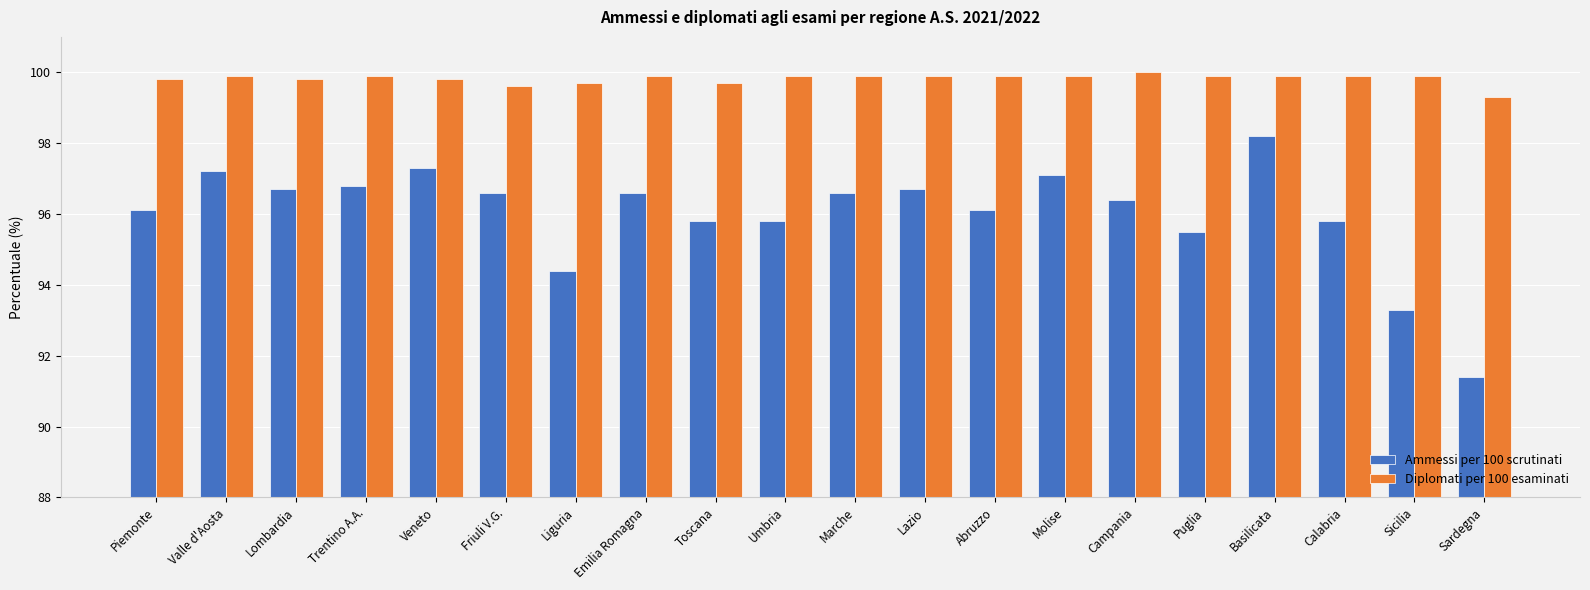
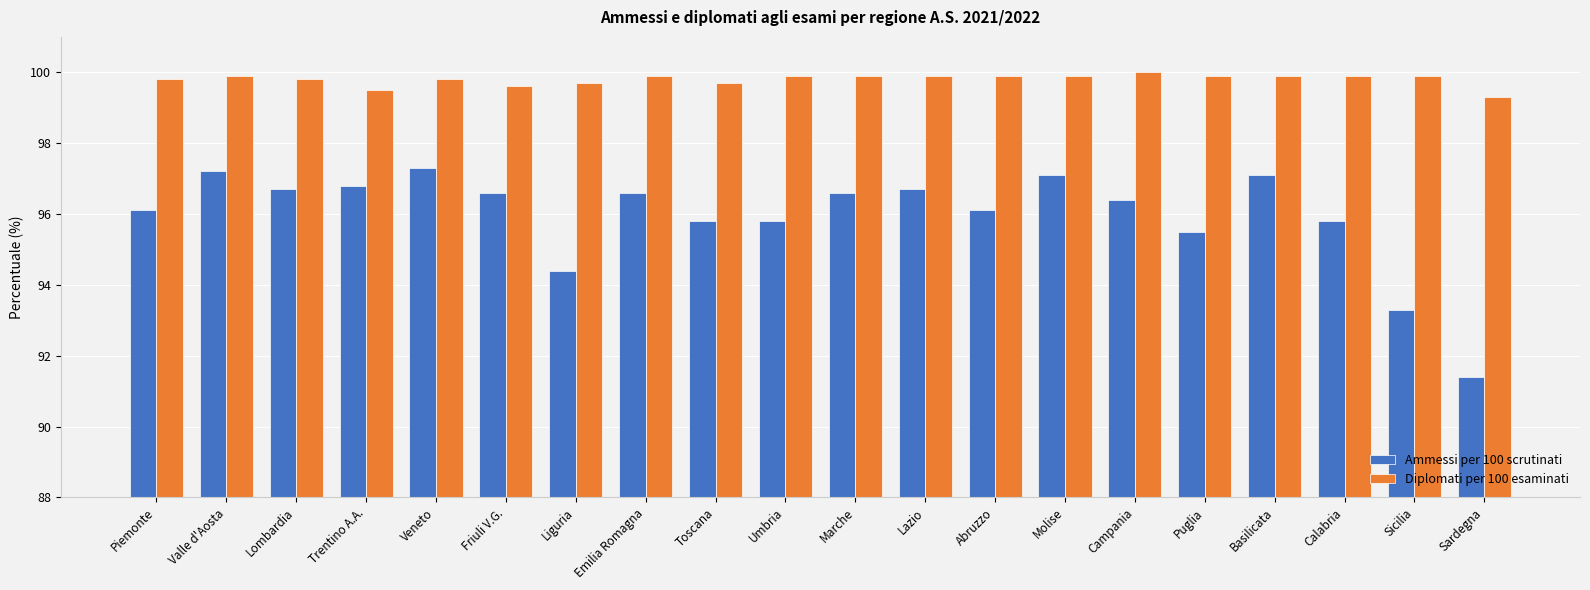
  {
    "Ammessi per 100 scrutinati": {
      "Piemonte": 96.1,
      "Valle d'Aosta": 97.2,
      "Lombardia": 96.7,
      "Trentino A.A.": 96.8,
      "Veneto": 97.3,
      "Friuli V.G.": 96.6,
      "Liguria": 94.4,
      "Emilia Romagna": 96.6,
      "Toscana": 95.8,
      "Umbria": 95.8,
      "Marche": 96.6,
      "Lazio": 96.7,
      "Abruzzo": 96.1,
      "Molise": 97.1,
      "Campania": 96.4,
      "Puglia": 95.5,
-     "Basilicata": 98.2,
+     "Basilicata": 97.1,
      "Calabria": 95.8,
      "Sicilia": 93.3,
      "Sardegna": 91.4
    },
    "Diplomati per 100 esaminati": {
      "Piemonte": 99.8,
      "Valle d'Aosta": 99.9,
      "Lombardia": 99.8,
-     "Trentino A.A.": 99.9,
+     "Trentino A.A.": 99.5,
      "Veneto": 99.8,
      "Friuli V.G.": 99.6,
      "Liguria": 99.7,
      "Emilia Romagna": 99.9,
      "Toscana": 99.7,
      "Umbria": 99.9,
      "Marche": 99.9,
      "Lazio": 99.9,
      "Abruzzo": 99.9,
      "Molise": 99.9,
      "Campania": 100.0,
      "Puglia": 99.9,
      "Basilicata": 99.9,
      "Calabria": 99.9,
      "Sicilia": 99.9,
      "Sardegna": 99.3
    }
  }
